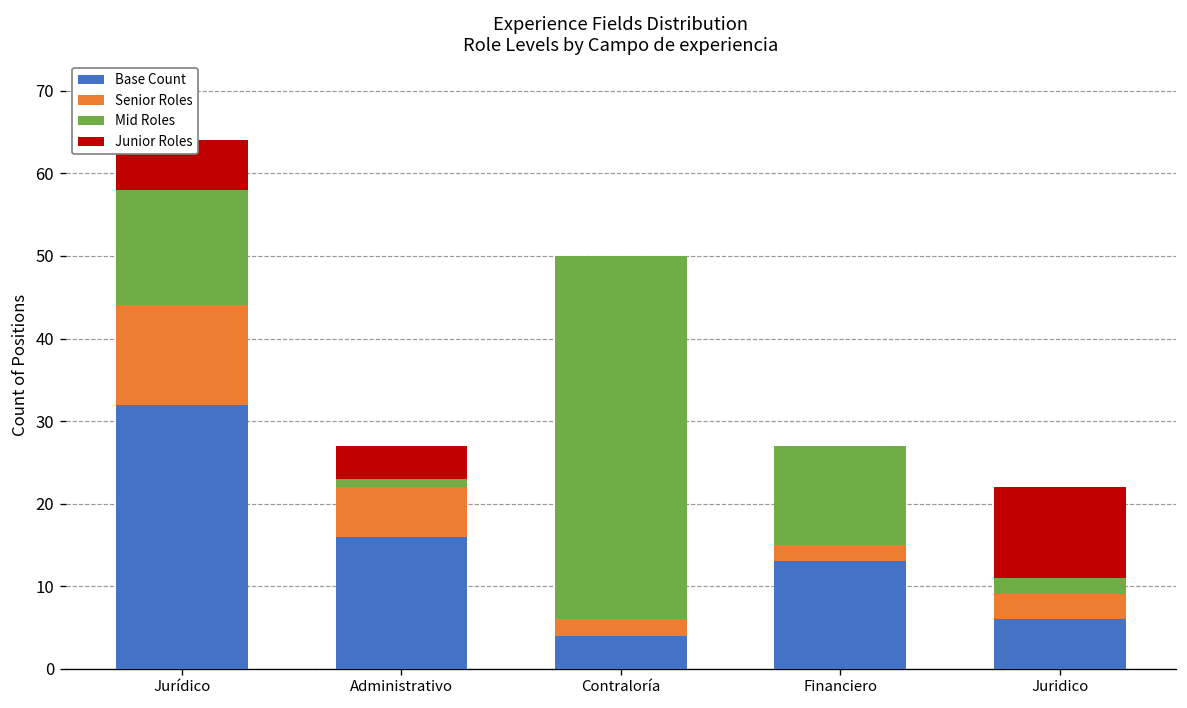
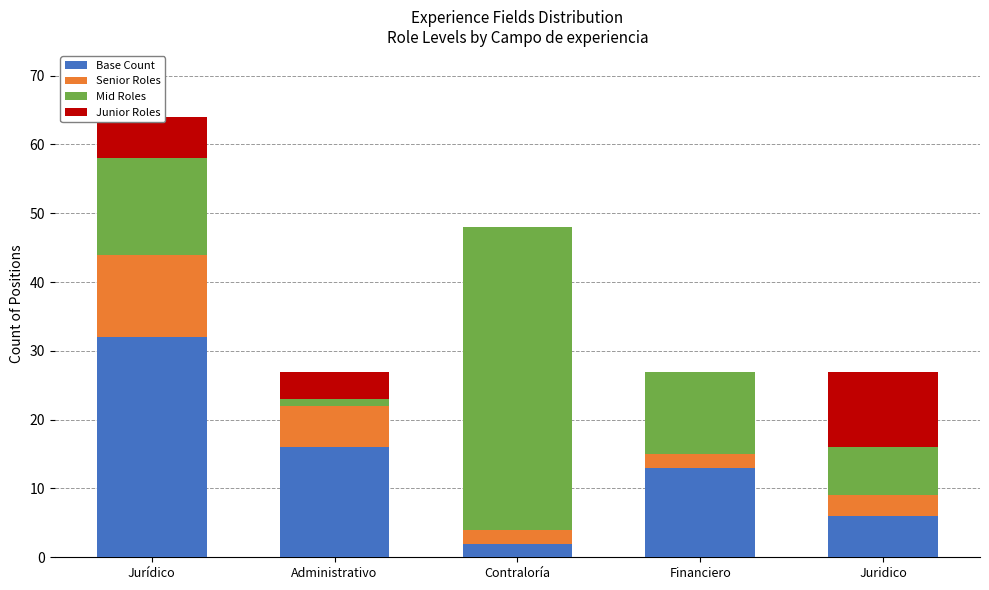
  {
    "Base Count": {
      "Jurídico": 32,
      "Administrativo": 16,
-     "Contraloría": 4,
+     "Contraloría": 2,
      "Financiero": 13,
      "Juridico": 6
    },
    "Senior Roles": {
      "Jurídico": 12,
      "Administrativo": 6,
      "Contraloría": 2,
      "Financiero": 2,
      "Juridico": 3
    },
    "Mid Roles": {
      "Jurídico": 14,
      "Administrativo": 1,
      "Contraloría": 44,
      "Financiero": 12,
-     "Juridico": 2
+     "Juridico": 7
    },
    "Junior Roles": {
      "Administrativo": 4,
      "Contraloría": 0,
      "Financiero": 0,
      "Juridico": 11
    }
  }
